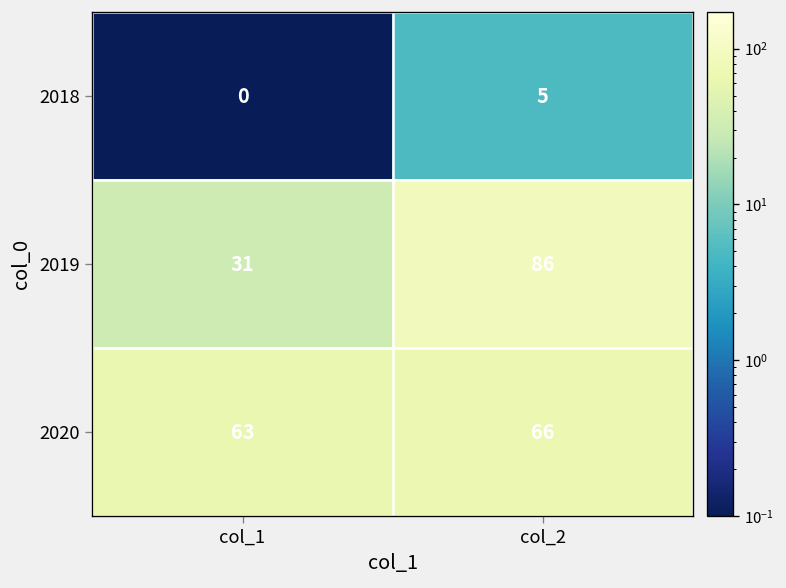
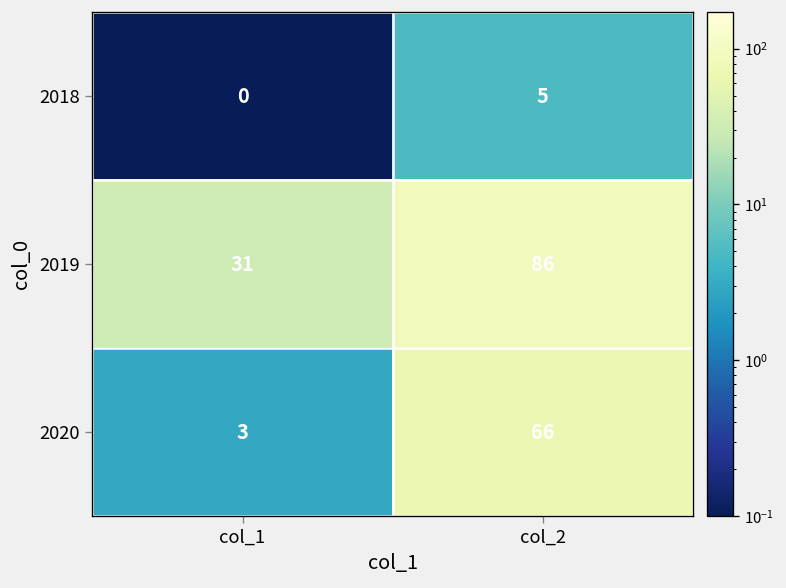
  {
    "2018": {
      "col_1": 0,
      "col_2": 5
    },
    "2019": {
      "col_1": 31,
      "col_2": 86
    },
    "2020": {
-     "col_1": 63,
+     "col_1": 3,
      "col_2": 66
    }
  }
